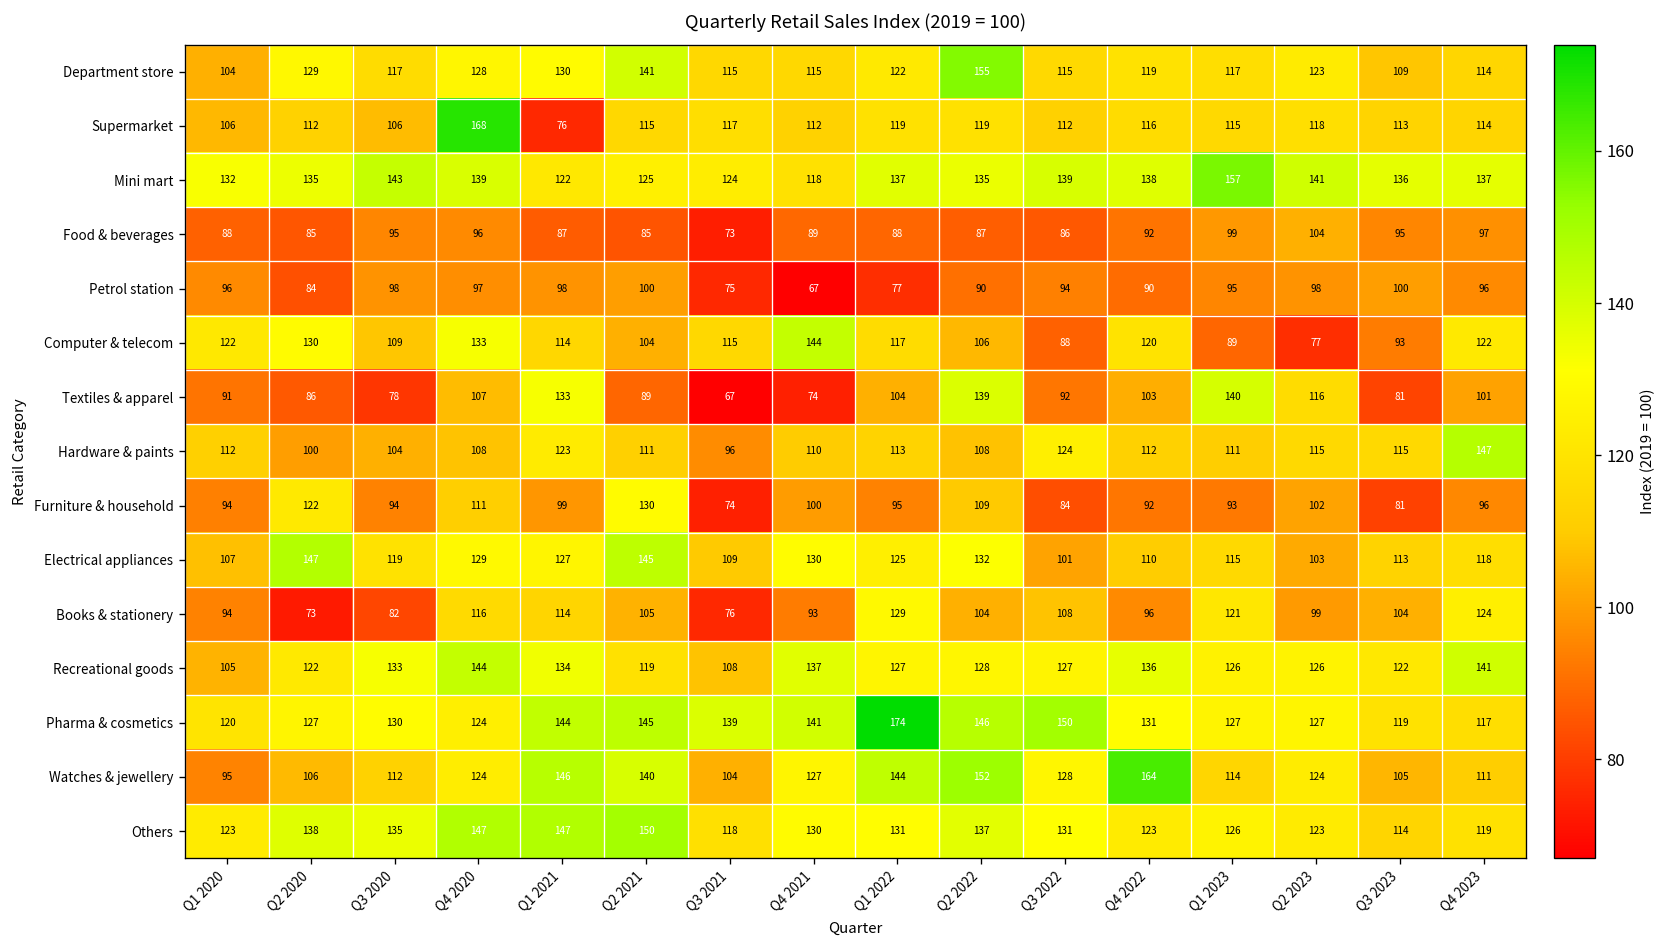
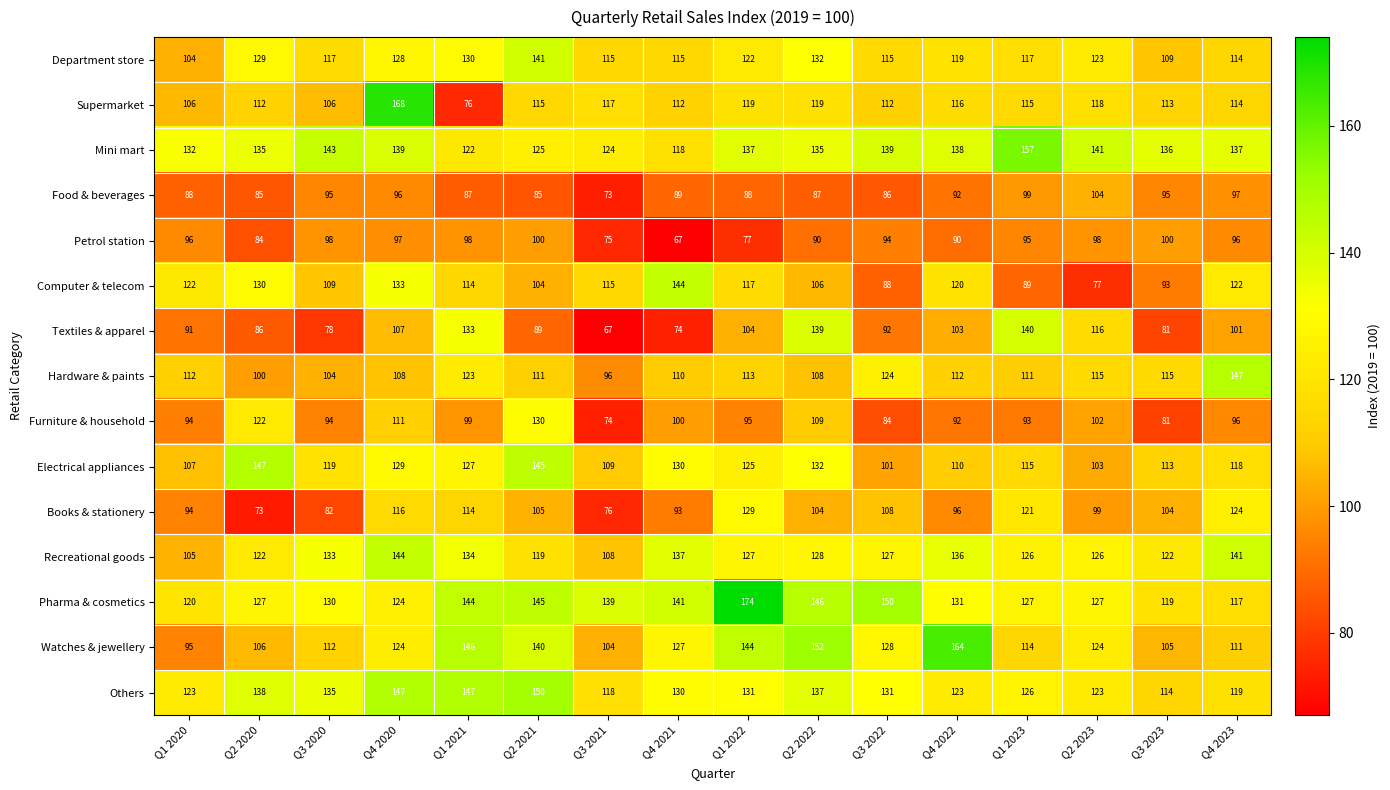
  {
    "Department store": {
      "Q1 2020": 104,
      "Q2 2020": 129,
      "Q3 2020": 117,
      "Q4 2020": 128,
      "Q1 2021": 130,
      "Q2 2021": 141,
      "Q3 2021": 115,
      "Q4 2021": 115,
      "Q1 2022": 122,
-     "Q2 2022": 155,
+     "Q2 2022": 132,
      "Q3 2022": 115,
      "Q4 2022": 119,
      "Q1 2023": 117,
      "Q2 2023": 123,
      "Q3 2023": 109,
      "Q4 2023": 114
    }
  }
